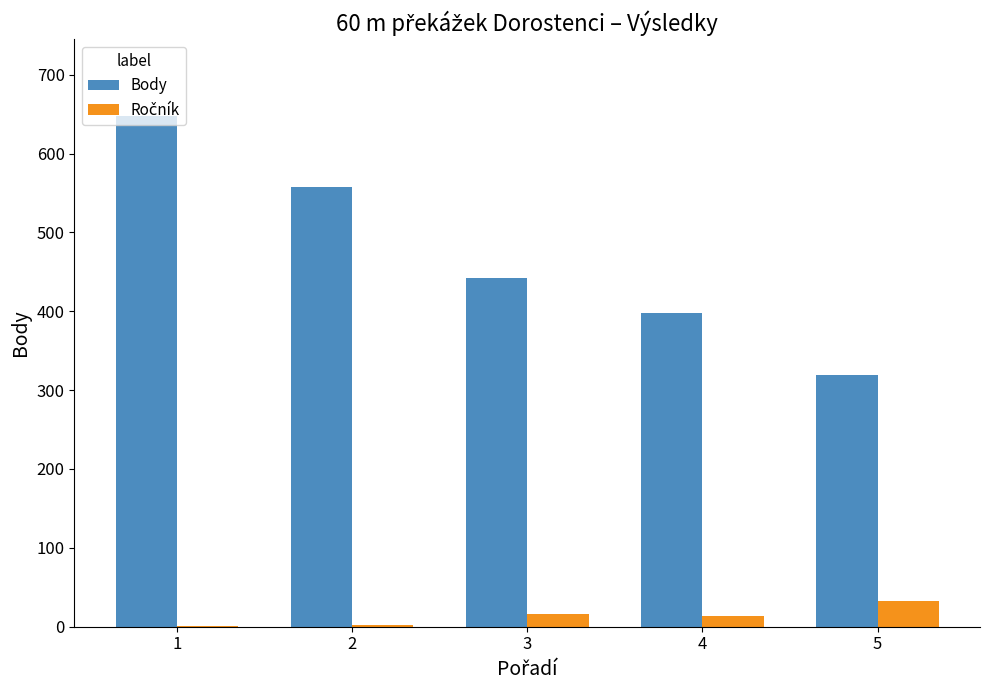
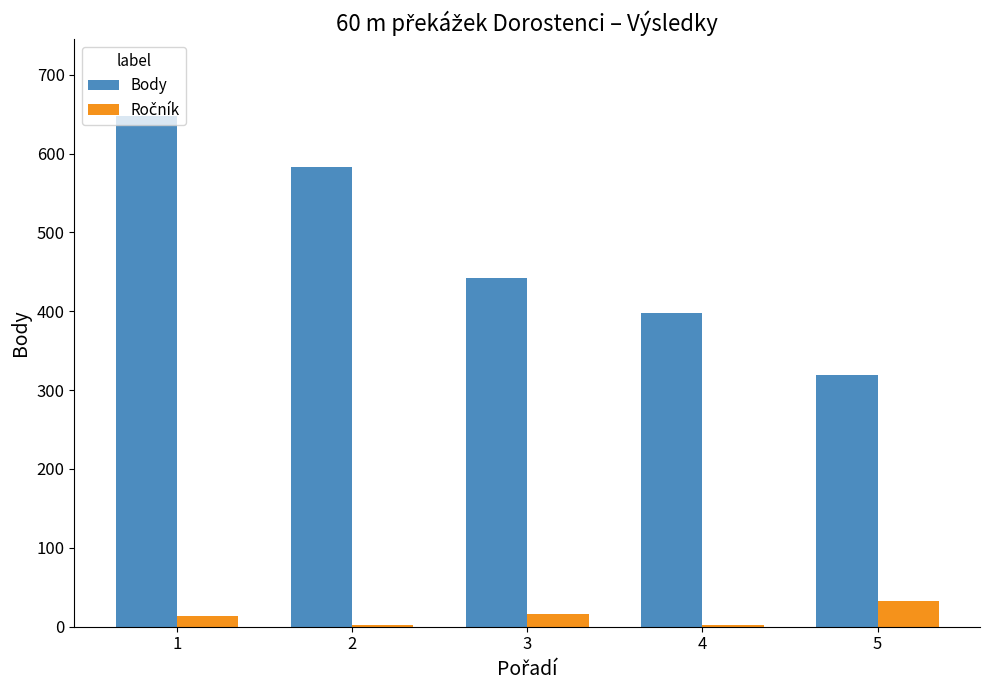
  {
    "Body": {
-     "2": 560,
+     "2": 580,
      "3": 440,
      "4": 400,
      "5": 320
    },
    "Ročník": {
-     "1": 0,
+     "1": 10,
      "3": 20,
-     "4": 10,
+     "4": 0,
      "5": 30
    }
  }
